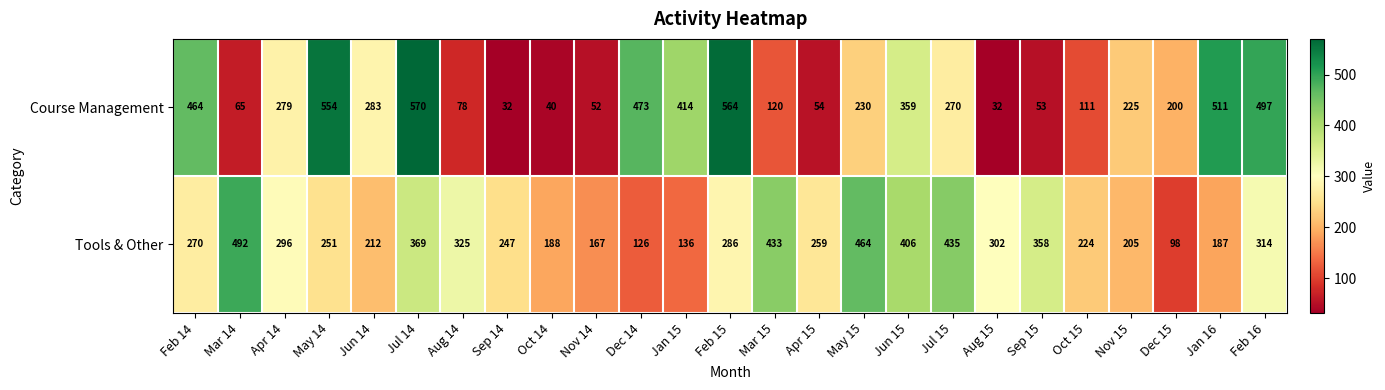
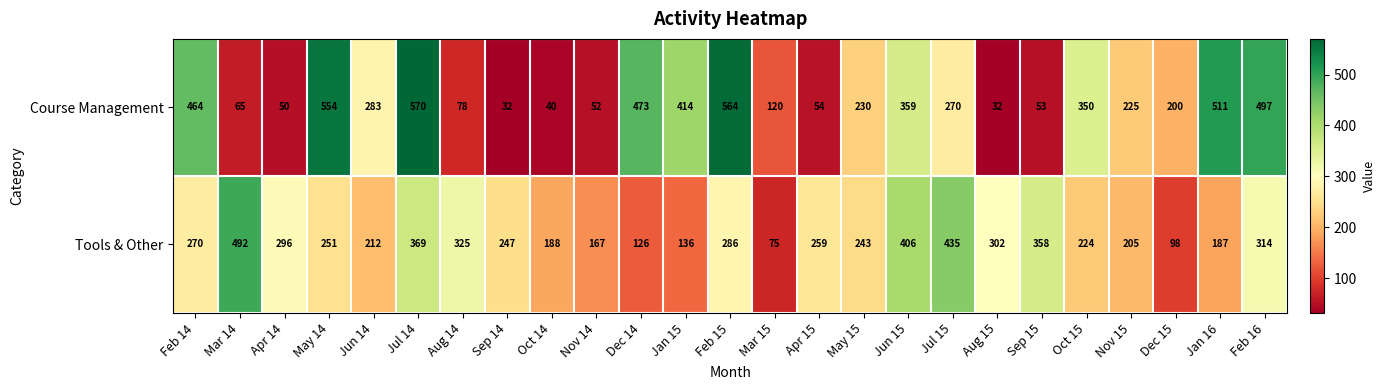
  {
    "Course Management": {
      "Feb 14": 464,
      "Mar 14": 65,
-     "Apr 14": 279,
+     "Apr 14": 50,
      "May 14": 554,
      "Jun 14": 283,
      "Jul 14": 570,
      "Aug 14": 78,
      "Sep 14": 32,
      "Oct 14": 40,
      "Nov 14": 52,
      "Dec 14": 473,
      "Jan 15": 414,
      "Feb 15": 564,
      "Mar 15": 120,
      "Apr 15": 54,
      "May 15": 230,
      "Jun 15": 359,
      "Jul 15": 270,
      "Aug 15": 32,
      "Sep 15": 53,
-     "Oct 15": 111,
+     "Oct 15": 350,
      "Nov 15": 225,
      "Dec 15": 200,
      "Jan 16": 511,
      "Feb 16": 497
    },
    "Tools & Other": {
      "Feb 14": 270,
      "Mar 14": 492,
      "Apr 14": 296,
      "May 14": 251,
      "Jun 14": 212,
      "Jul 14": 369,
      "Aug 14": 325,
      "Sep 14": 247,
      "Oct 14": 188,
      "Nov 14": 167,
      "Dec 14": 126,
      "Jan 15": 136,
      "Feb 15": 286,
-     "Mar 15": 433,
+     "Mar 15": 75,
      "Apr 15": 259,
-     "May 15": 464,
+     "May 15": 243,
      "Jun 15": 406,
      "Jul 15": 435,
      "Aug 15": 302,
      "Sep 15": 358,
      "Oct 15": 224,
      "Nov 15": 205,
      "Dec 15": 98,
      "Jan 16": 187,
      "Feb 16": 314
    }
  }
